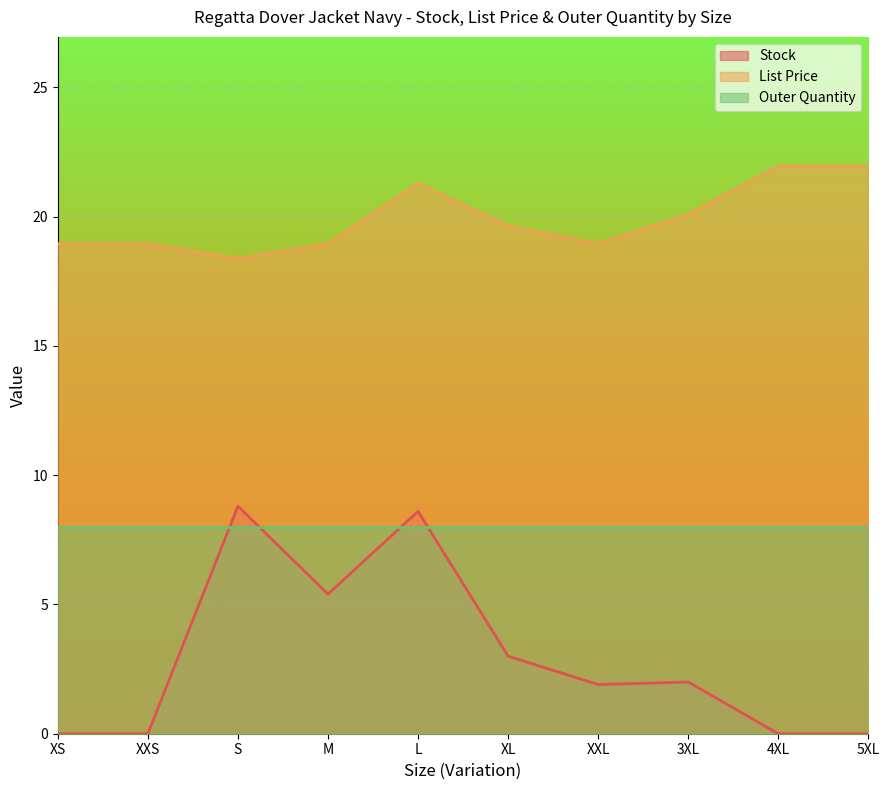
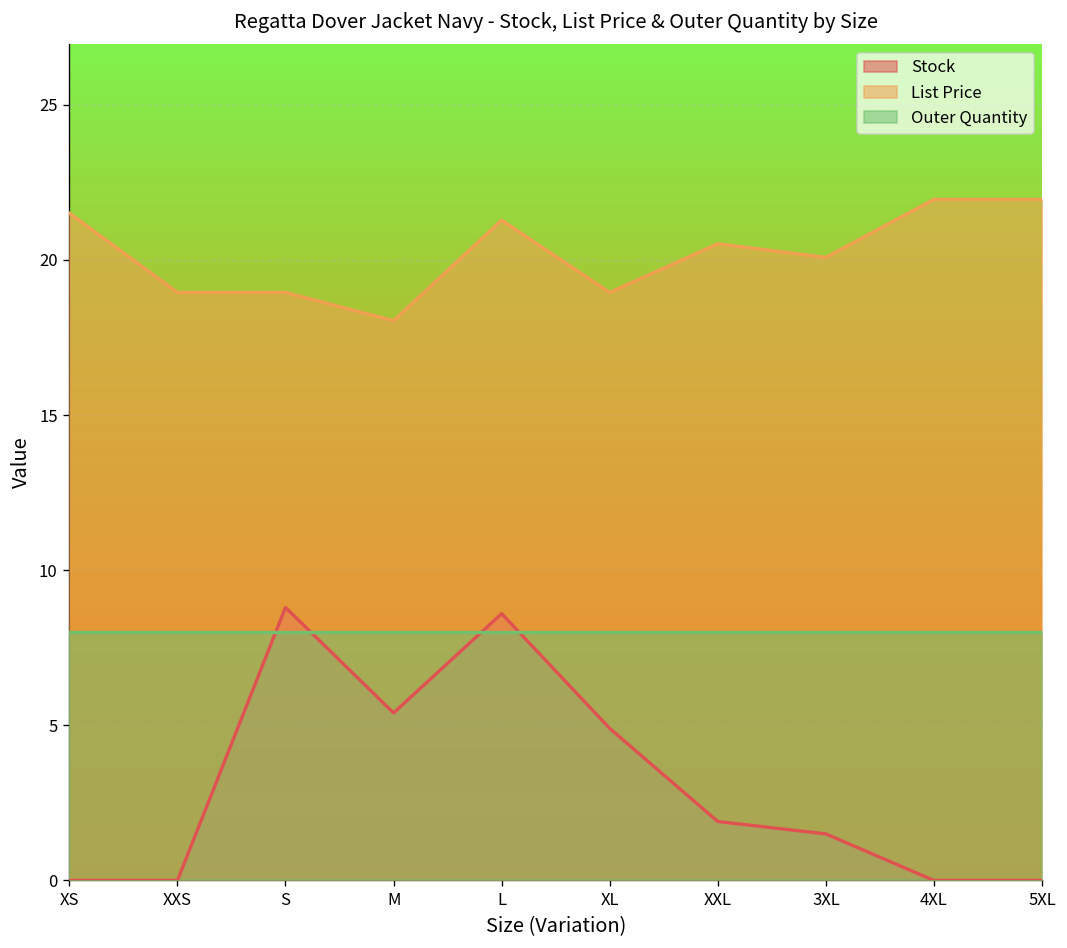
  {
    "Stock": {
      "XS": 0.0,
      "XXS": 0.0,
      "S": 8.8,
      "M": 5.4,
      "L": 8.6,
-     "XL": 3.0,
+     "XL": 4.9,
      "XXL": 1.9,
-     "3XL": 2.0,
+     "3XL": 1.5,
      "4XL": 0.0,
      "5XL": 0.0
    },
    "List Price": {
-     "XS": 19.0,
+     "XS": 21.5,
      "XXS": 19.0,
-     "S": 18.4,
-     "M": 19.0,
+     "S": 19.0,
+     "M": 18.0,
      "L": 21.3,
-     "XL": 19.6,
-     "XXL": 19.0,
+     "XL": 19.0,
+     "XXL": 20.5,
      "3XL": 20.1,
      "4XL": 22.0,
      "5XL": 22.0
    },
    "Outer Quantity": {
      "XS": 8.0,
      "XXS": 8.0,
      "S": 8.0,
      "M": 8.0,
      "L": 8.0,
      "XL": 8.0,
      "XXL": 8.0,
      "3XL": 8.0,
      "4XL": 8.0,
      "5XL": 8.0
    }
  }
